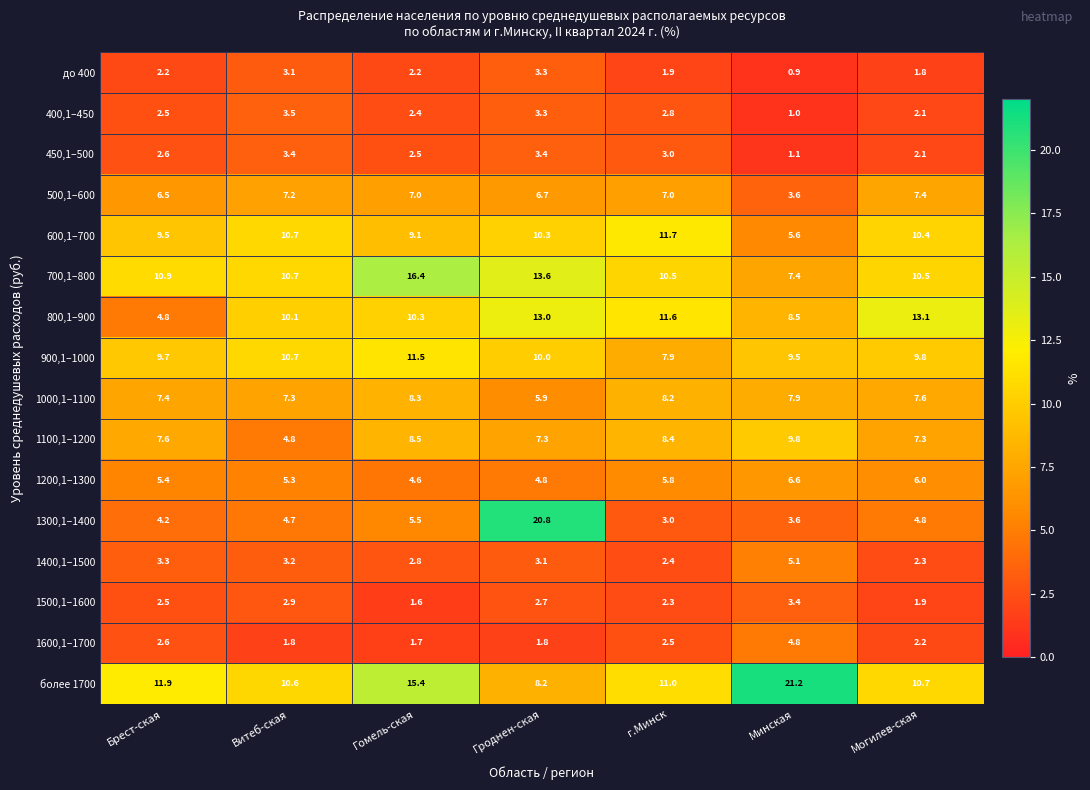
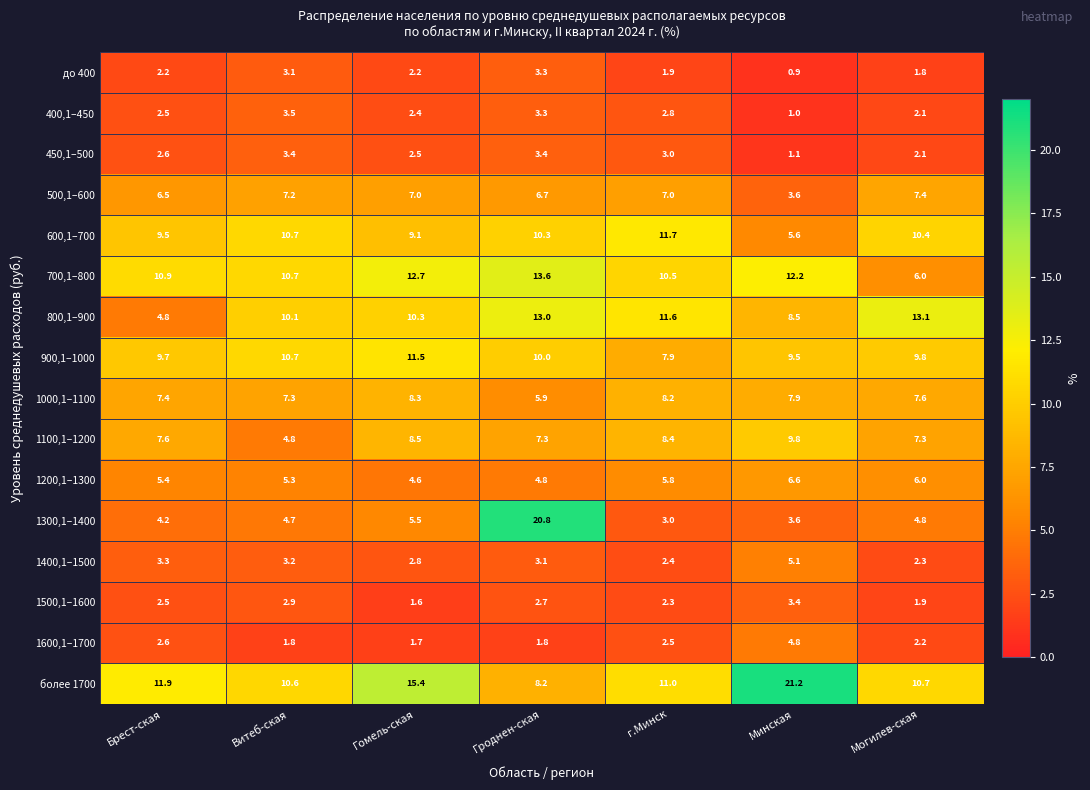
  {
    "до 400": {
      "Брест-ская": 2.2,
      "Витеб-ская": 3.1,
      "Гомель-ская": 2.2,
      "Гроднен-ская": 3.3,
      "г.Минск": 1.9,
      "Минская": 0.9,
      "Могилев-ская": 1.8
    },
    "400,1–450": {
      "Брест-ская": 2.5,
      "Витеб-ская": 3.5,
      "Гомель-ская": 2.4,
      "Гроднен-ская": 3.3,
      "г.Минск": 2.8,
      "Минская": 1.0,
      "Могилев-ская": 2.1
    },
    "450,1–500": {
      "Брест-ская": 2.6,
      "Витеб-ская": 3.4,
      "Гомель-ская": 2.5,
      "Гроднен-ская": 3.4,
      "г.Минск": 3.0,
      "Минская": 1.1,
      "Могилев-ская": 2.1
    },
    "500,1–600": {
      "Брест-ская": 6.5,
      "Витеб-ская": 7.2,
      "Гомель-ская": 7.0,
      "Гроднен-ская": 6.7,
      "г.Минск": 7.0,
      "Минская": 3.6,
      "Могилев-ская": 7.4
    },
    "600,1–700": {
      "Брест-ская": 9.5,
      "Витеб-ская": 10.7,
      "Гомель-ская": 9.1,
      "Гроднен-ская": 10.3,
      "г.Минск": 11.7,
      "Минская": 5.6,
      "Могилев-ская": 10.4
    },
    "700,1–800": {
      "Брест-ская": 10.9,
      "Витеб-ская": 10.7,
-     "Гомель-ская": 16.4,
+     "Гомель-ская": 12.7,
      "Гроднен-ская": 13.6,
      "г.Минск": 10.5,
-     "Минская": 7.4,
-     "Могилев-ская": 10.5
+     "Минская": 12.2,
+     "Могилев-ская": 6.0
    },
    "800,1–900": {
      "Брест-ская": 4.8,
      "Витеб-ская": 10.1,
      "Гомель-ская": 10.3,
      "Гроднен-ская": 13.0,
      "г.Минск": 11.6,
      "Минская": 8.5,
      "Могилев-ская": 13.1
    },
    "900,1–1000": {
      "Брест-ская": 9.7,
      "Витеб-ская": 10.7,
      "Гомель-ская": 11.5,
      "Гроднен-ская": 10.0,
      "г.Минск": 7.9,
      "Минская": 9.5,
      "Могилев-ская": 9.8
    },
    "1000,1–1100": {
      "Брест-ская": 7.4,
      "Витеб-ская": 7.3,
      "Гомель-ская": 8.3,
      "Гроднен-ская": 5.9,
      "г.Минск": 8.2,
      "Минская": 7.9,
      "Могилев-ская": 7.6
    },
    "1100,1–1200": {
      "Брест-ская": 7.6,
      "Витеб-ская": 4.8,
      "Гомель-ская": 8.5,
      "Гроднен-ская": 7.3,
      "г.Минск": 8.4,
      "Минская": 9.8,
      "Могилев-ская": 7.3
    },
    "1200,1–1300": {
      "Брест-ская": 5.4,
      "Витеб-ская": 5.3,
      "Гомель-ская": 4.6,
      "Гроднен-ская": 4.8,
      "г.Минск": 5.8,
      "Минская": 6.6,
      "Могилев-ская": 6.0
    },
    "1300,1–1400": {
      "Брест-ская": 4.2,
      "Витеб-ская": 4.7,
      "Гомель-ская": 5.5,
      "Гроднен-ская": 20.8,
      "г.Минск": 3.0,
      "Минская": 3.6,
      "Могилев-ская": 4.8
    },
    "1400,1–1500": {
      "Брест-ская": 3.3,
      "Витеб-ская": 3.2,
      "Гомель-ская": 2.8,
      "Гроднен-ская": 3.1,
      "г.Минск": 2.4,
      "Минская": 5.1,
      "Могилев-ская": 2.3
    },
    "1500,1–1600": {
      "Брест-ская": 2.5,
      "Витеб-ская": 2.9,
      "Гомель-ская": 1.6,
      "Гроднен-ская": 2.7,
      "г.Минск": 2.3,
      "Минская": 3.4,
      "Могилев-ская": 1.9
    },
    "1600,1–1700": {
      "Брест-ская": 2.6,
      "Витеб-ская": 1.8,
      "Гомель-ская": 1.7,
      "Гроднен-ская": 1.8,
      "г.Минск": 2.5,
      "Минская": 4.8,
      "Могилев-ская": 2.2
    },
    "более 1700": {
      "Брест-ская": 11.9,
      "Витеб-ская": 10.6,
      "Гомель-ская": 15.4,
      "Гроднен-ская": 8.2,
      "г.Минск": 11.0,
      "Минская": 21.2,
      "Могилев-ская": 10.7
    }
  }
